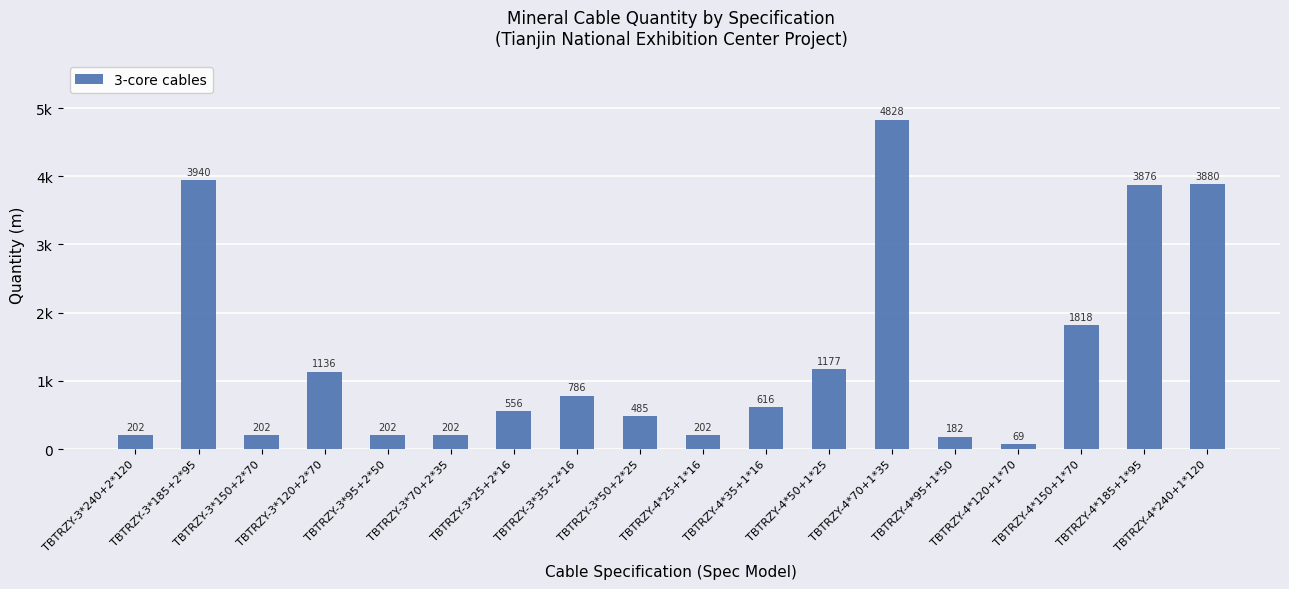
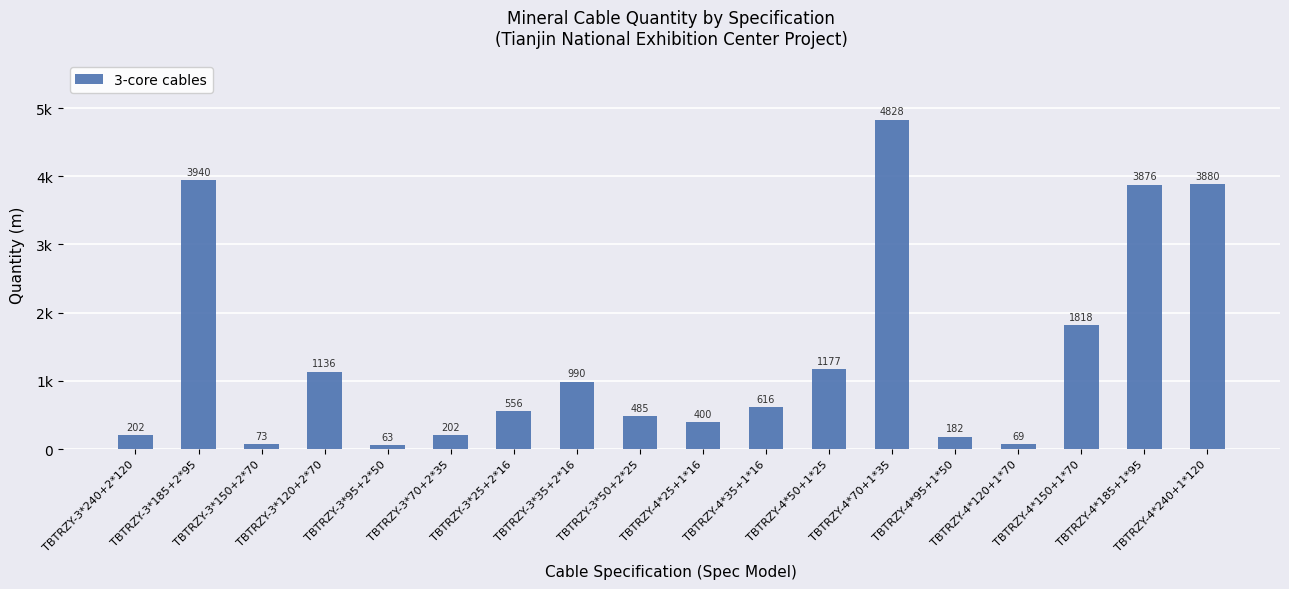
  {
    "TBTRZY-3*240+2*120": 202,
    "TBTRZY-3*185+2*95": 3940,
-   "TBTRZY-3*150+2*70": 202,
+   "TBTRZY-3*150+2*70": 73,
    "TBTRZY-3*120+2*70": 1136,
-   "TBTRZY-3*95+2*50": 202,
+   "TBTRZY-3*95+2*50": 63,
    "TBTRZY-3*70+2*35": 202,
    "TBTRZY-3*25+2*16": 556,
-   "TBTRZY-3*35+2*16": 786,
+   "TBTRZY-3*35+2*16": 990,
    "TBTRZY-3*50+2*25": 485,
-   "TBTRZY-4*25+1*16": 202,
+   "TBTRZY-4*25+1*16": 400,
    "TBTRZY-4*35+1*16": 616,
    "TBTRZY-4*50+1*25": 1177,
    "TBTRZY-4*70+1*35": 4828,
    "TBTRZY-4*95+1*50": 182,
    "TBTRZY-4*120+1*70": 69,
    "TBTRZY-4*150+1*70": 1818,
    "TBTRZY-4*185+1*95": 3876,
    "TBTRZY-4*240+1*120": 3880
  }
